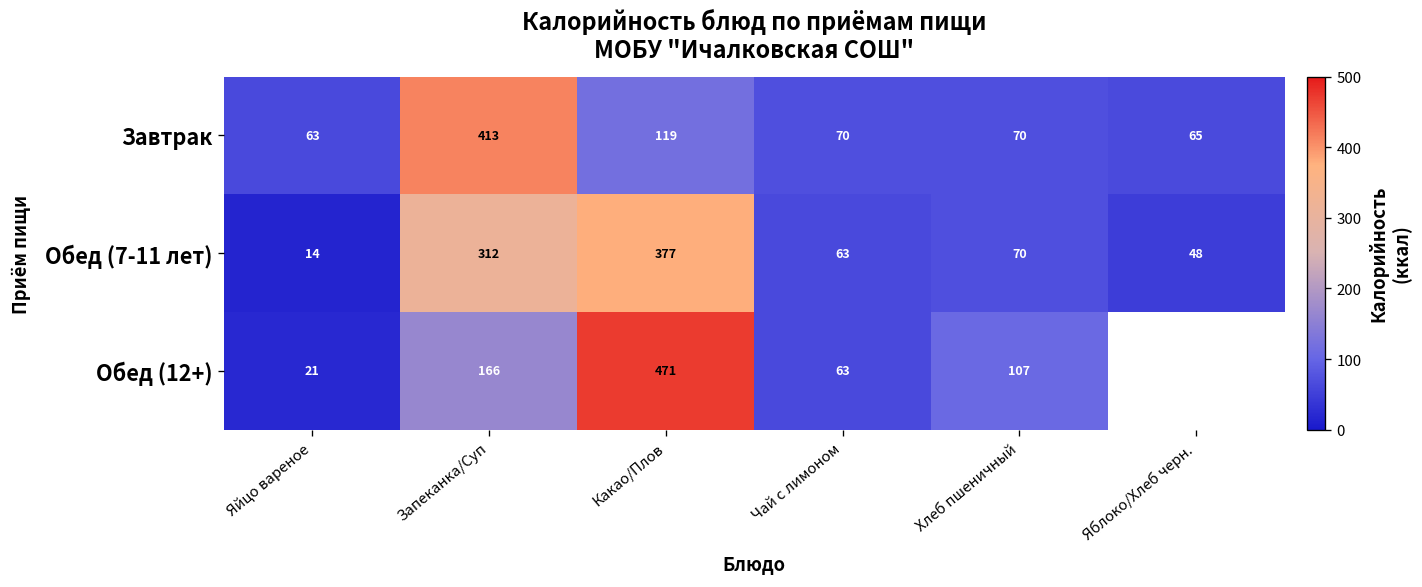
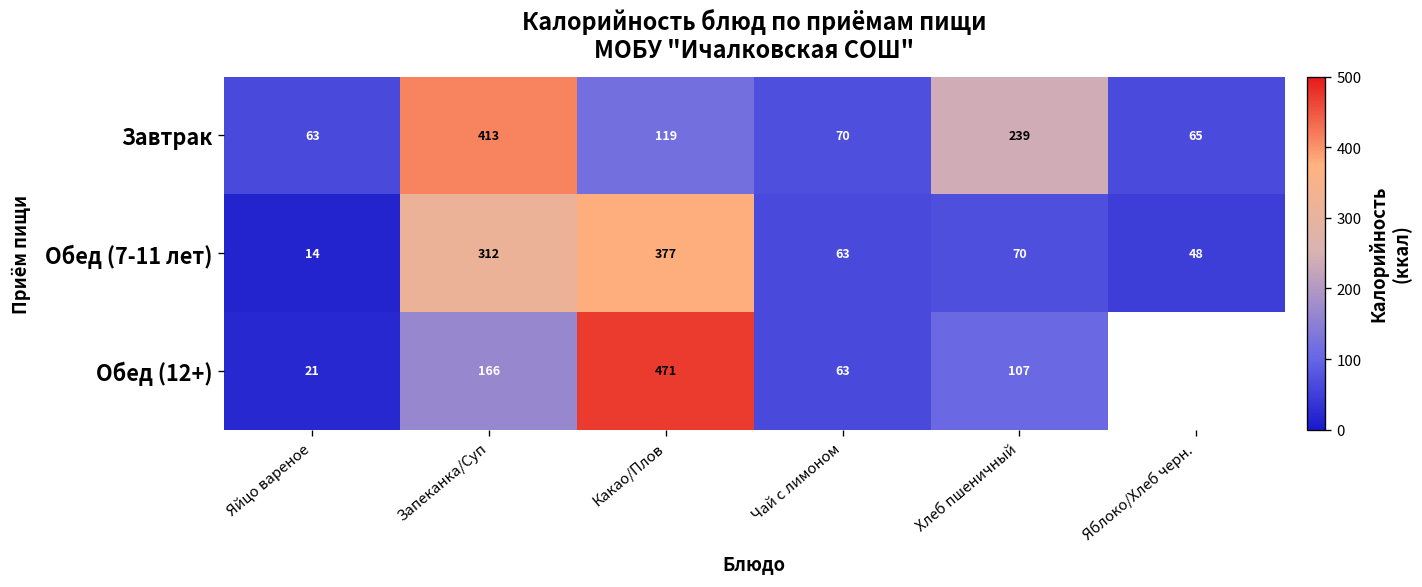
  {
    "Завтрак": {
      "Яйцо вареное": 63,
      "Запеканка/Суп": 413,
      "Какао/Плов": 119,
      "Чай с лимоном": 70,
-     "Хлеб пшеничный": 70,
+     "Хлеб пшеничный": 239,
      "Яблоко/Хлеб черн.": 65
    },
    "Обед (7-11 лет)": {
      "Яйцо вареное": 14,
      "Запеканка/Суп": 312,
      "Какао/Плов": 377,
      "Чай с лимоном": 63,
      "Хлеб пшеничный": 70,
      "Яблоко/Хлеб черн.": 48
    },
    "Обед (12+)": {
      "Яйцо вареное": 21,
      "Запеканка/Суп": 166,
      "Какао/Плов": 471,
      "Чай с лимоном": 63,
      "Хлеб пшеничный": 107
    }
  }
